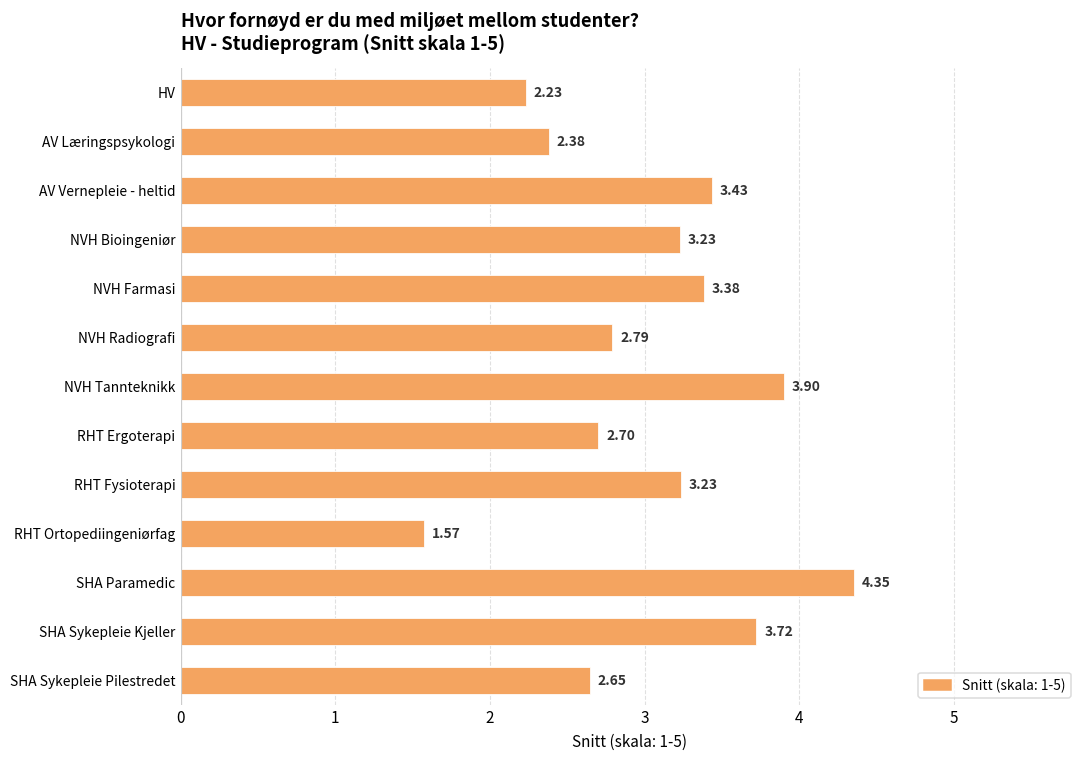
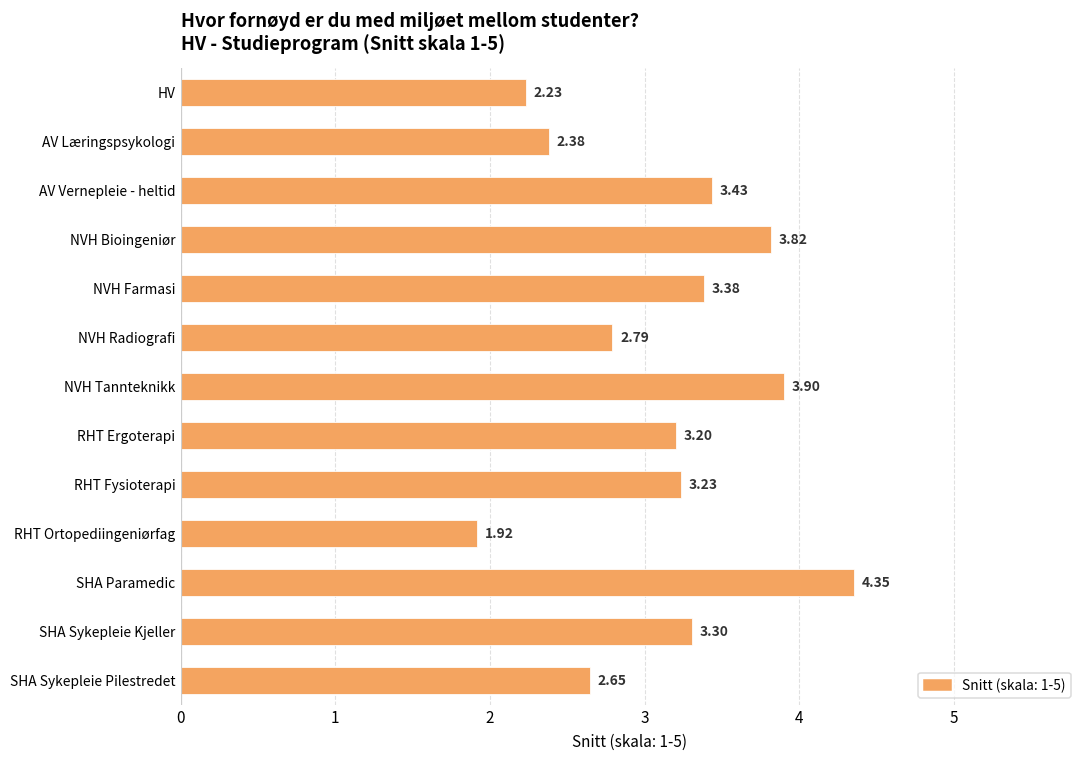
  {
    "HV": 2.23,
    "AV Læringspsykologi": 2.38,
    "AV Vernepleie - heltid": 3.43,
-   "NVH Bioingeniør": 3.23,
+   "NVH Bioingeniør": 3.82,
    "NVH Farmasi": 3.38,
    "NVH Radiografi": 2.79,
    "NVH Tannteknikk": 3.90,
-   "RHT Ergoterapi": 2.70,
+   "RHT Ergoterapi": 3.20,
    "RHT Fysioterapi": 3.23,
-   "RHT Ortopediingeniørfag": 1.57,
+   "RHT Ortopediingeniørfag": 1.92,
    "SHA Paramedic": 4.35,
-   "SHA Sykepleie Kjeller": 3.72,
+   "SHA Sykepleie Kjeller": 3.30,
    "SHA Sykepleie Pilestredet": 2.65
  }
